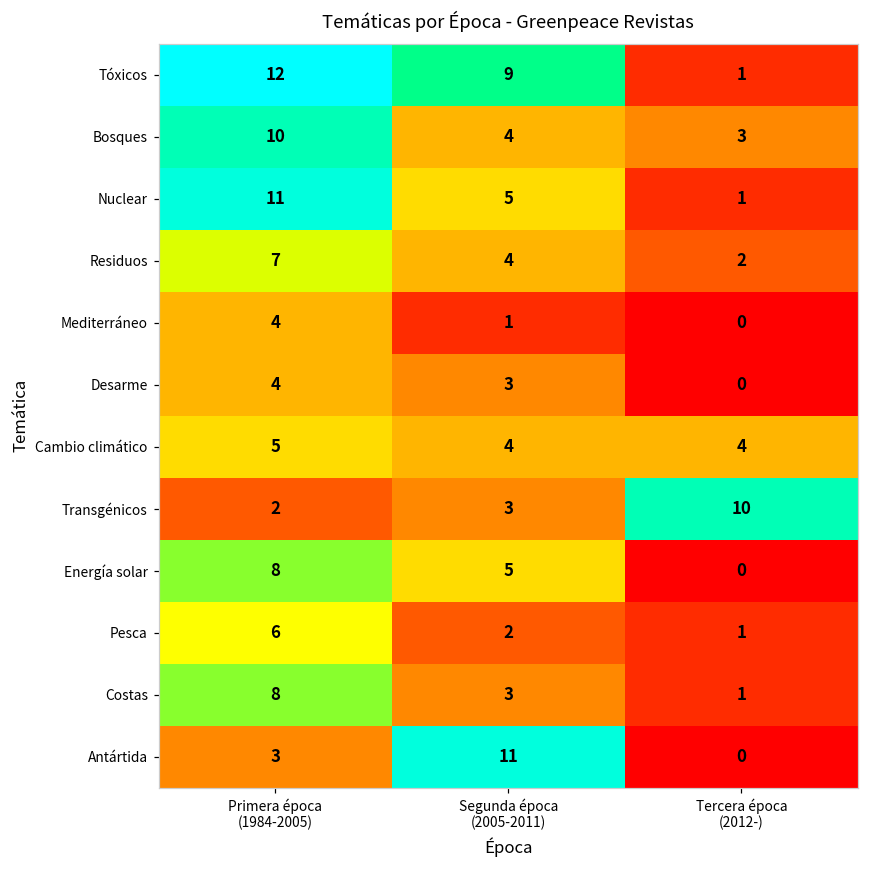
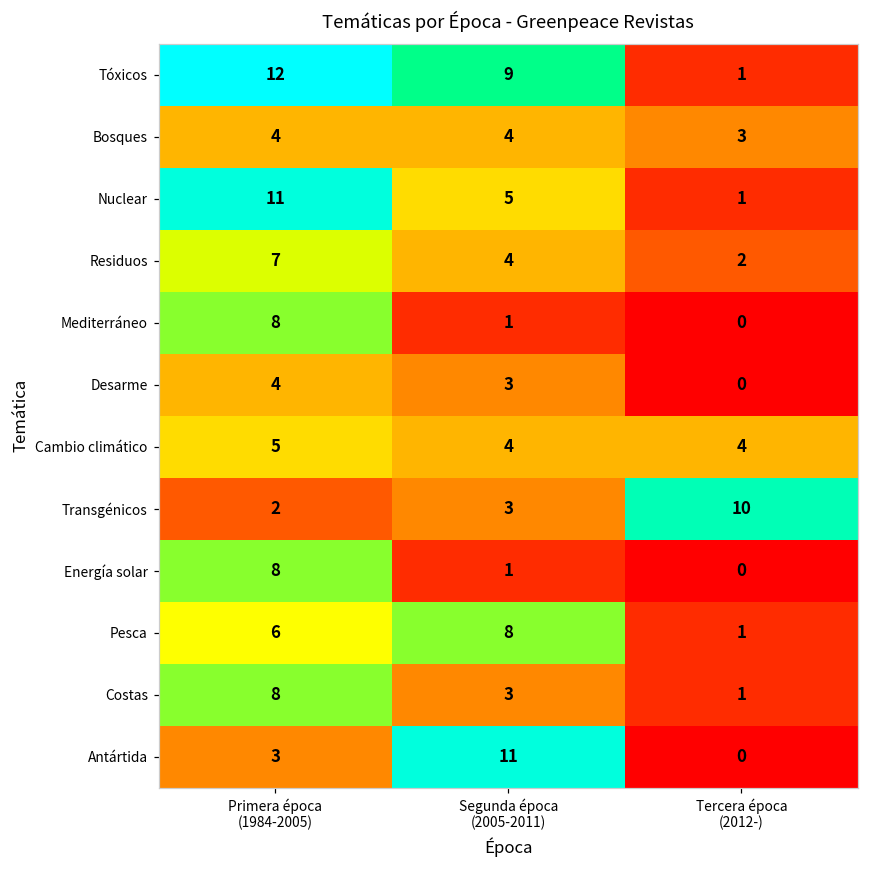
  {
    "Tóxicos": {
      "Primera época (1984-2005)": 12,
      "Segunda época (2005-2011)": 9,
      "Tercera época (2012-)": 1
    },
    "Bosques": {
-     "Primera época (1984-2005)": 10,
+     "Primera época (1984-2005)": 4,
      "Segunda época (2005-2011)": 4,
      "Tercera época (2012-)": 3
    },
    "Nuclear": {
      "Primera época (1984-2005)": 11,
      "Segunda época (2005-2011)": 5,
      "Tercera época (2012-)": 1
    },
    "Residuos": {
      "Primera época (1984-2005)": 7,
      "Segunda época (2005-2011)": 4,
      "Tercera época (2012-)": 2
    },
    "Mediterráneo": {
-     "Primera época (1984-2005)": 4,
+     "Primera época (1984-2005)": 8,
      "Segunda época (2005-2011)": 1,
      "Tercera época (2012-)": 0
    },
    "Desarme": {
      "Primera época (1984-2005)": 4,
      "Segunda época (2005-2011)": 3,
      "Tercera época (2012-)": 0
    },
    "Cambio climático": {
      "Primera época (1984-2005)": 5,
      "Segunda época (2005-2011)": 4,
      "Tercera época (2012-)": 4
    },
    "Transgénicos": {
      "Primera época (1984-2005)": 2,
      "Segunda época (2005-2011)": 3,
      "Tercera época (2012-)": 10
    },
    "Energía solar": {
      "Primera época (1984-2005)": 8,
-     "Segunda época (2005-2011)": 5,
+     "Segunda época (2005-2011)": 1,
      "Tercera época (2012-)": 0
    },
    "Pesca": {
      "Primera época (1984-2005)": 6,
-     "Segunda época (2005-2011)": 2,
+     "Segunda época (2005-2011)": 8,
      "Tercera época (2012-)": 1
    },
    "Costas": {
      "Primera época (1984-2005)": 8,
      "Segunda época (2005-2011)": 3,
      "Tercera época (2012-)": 1
    },
    "Antártida": {
      "Primera época (1984-2005)": 3,
      "Segunda época (2005-2011)": 11,
      "Tercera época (2012-)": 0
    }
  }
